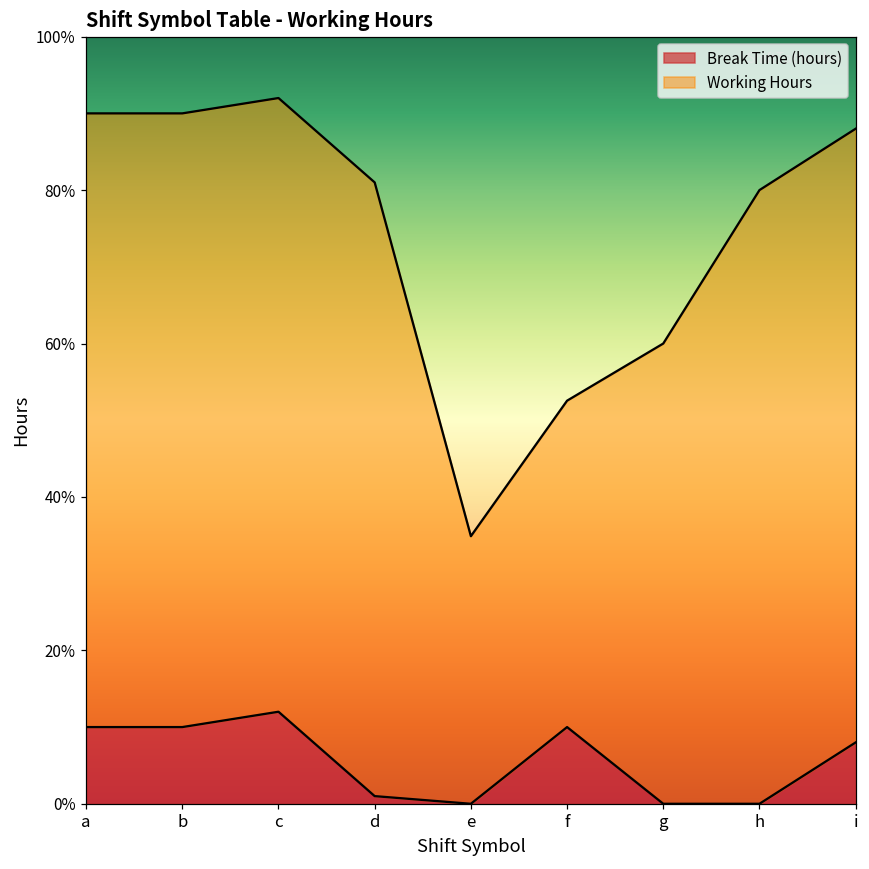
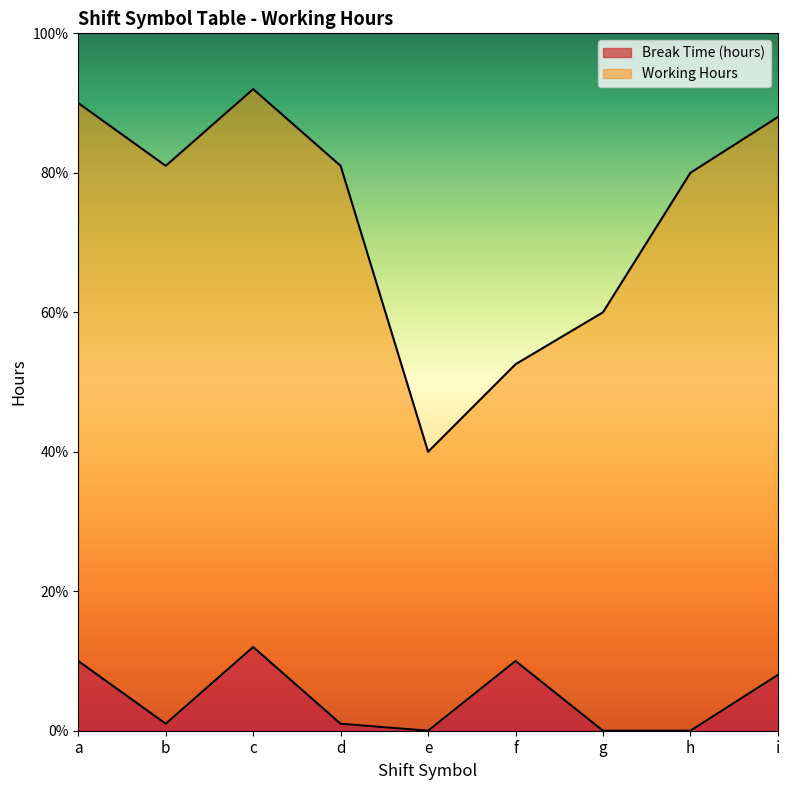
  {
    "Break Time (hours)": {
      "a": "10%",
-     "b": "10%",
+     "b": "1%",
      "c": "12%",
      "d": "1%",
      "e": "0%",
      "f": "10%",
      "g": "0%",
      "h": "0%",
      "i": "8%"
    },
    "Working Hours": {
      "a": "80%",
      "b": "80%",
      "c": "80%",
      "d": "80%",
-     "e": "35%",
+     "e": "40%",
      "f": "43%",
      "g": "60%",
      "h": "80%",
      "i": "80%"
    }
  }
